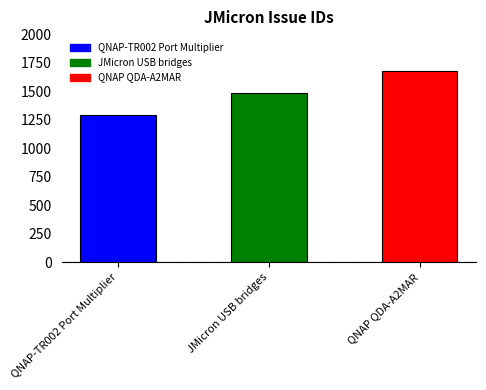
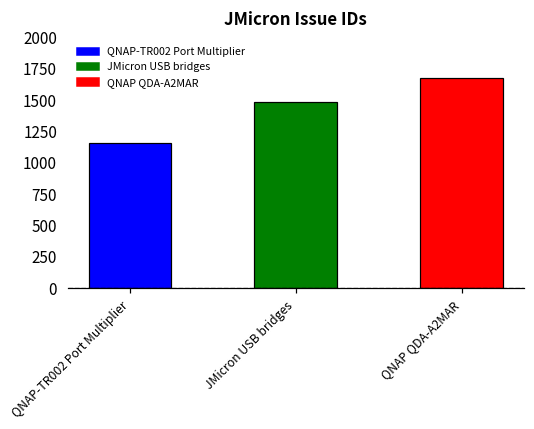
  {
-   "QNAP-TR002 Port Multiplier": 1290,
+   "QNAP-TR002 Port Multiplier": 1160,
    "JMicron USB bridges": 1490,
    "QNAP QDA-A2MAR": 1670
  }
